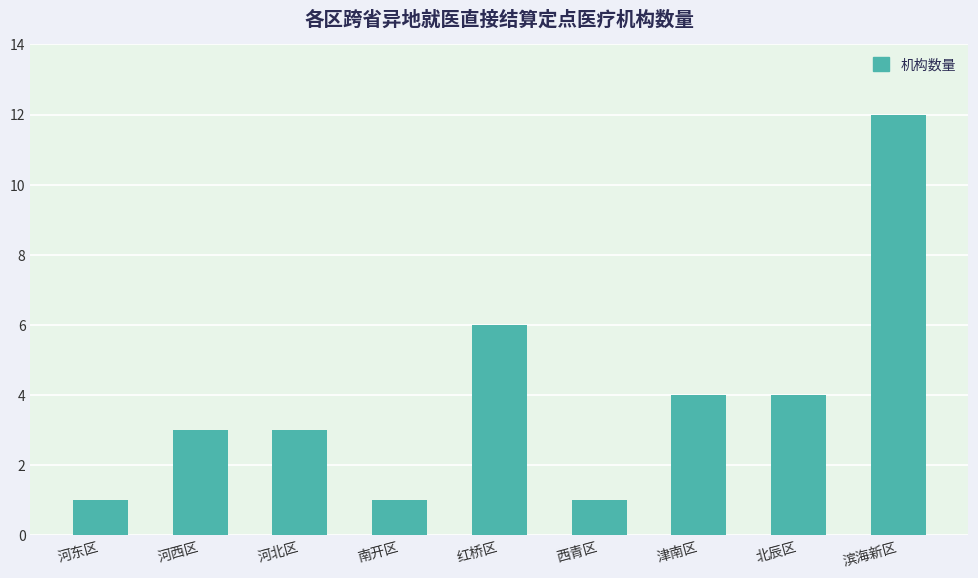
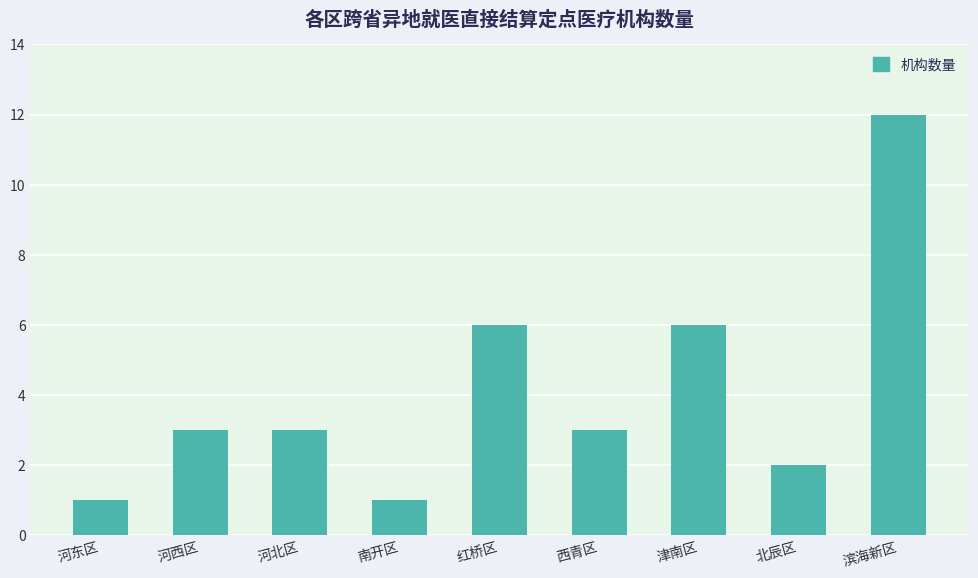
  {
    "河东区": 1,
    "河西区": 3,
    "河北区": 3,
    "南开区": 1,
    "红桥区": 6,
-   "西青区": 1,
-   "津南区": 4,
-   "北辰区": 4,
+   "西青区": 3,
+   "津南区": 6,
+   "北辰区": 2,
    "滨海新区": 12
  }
